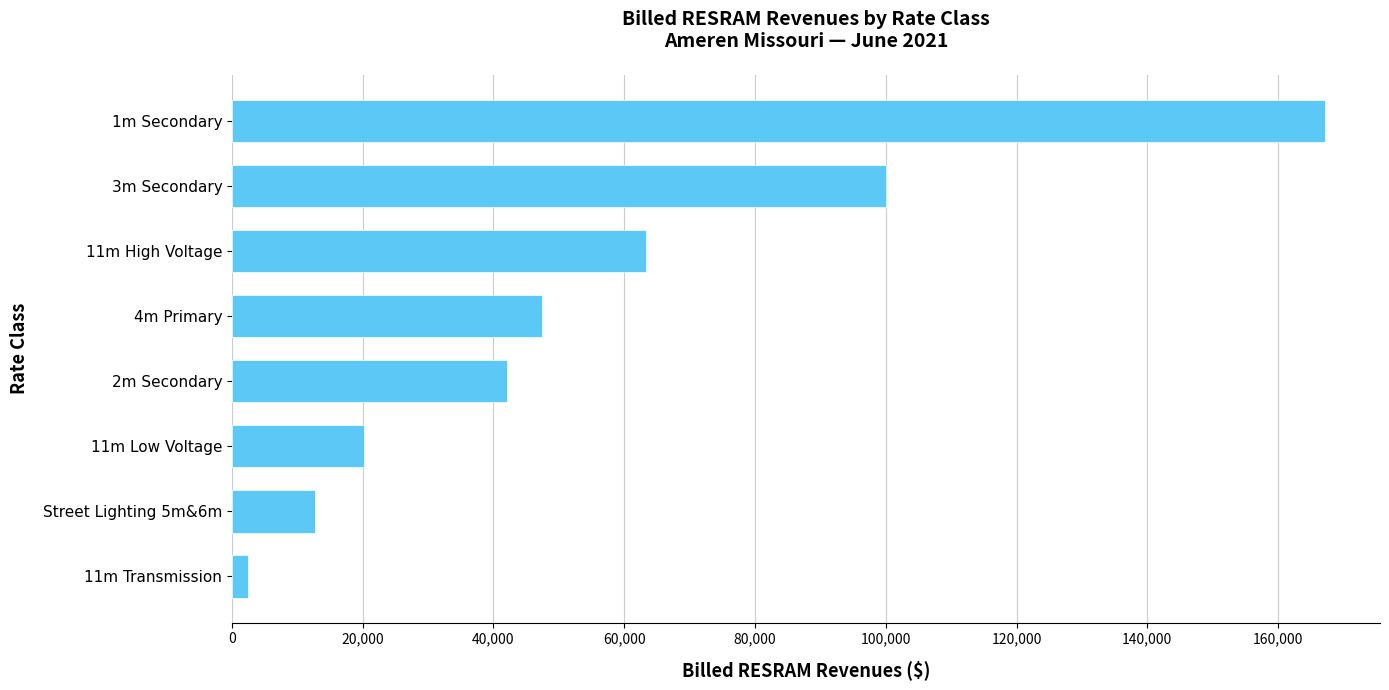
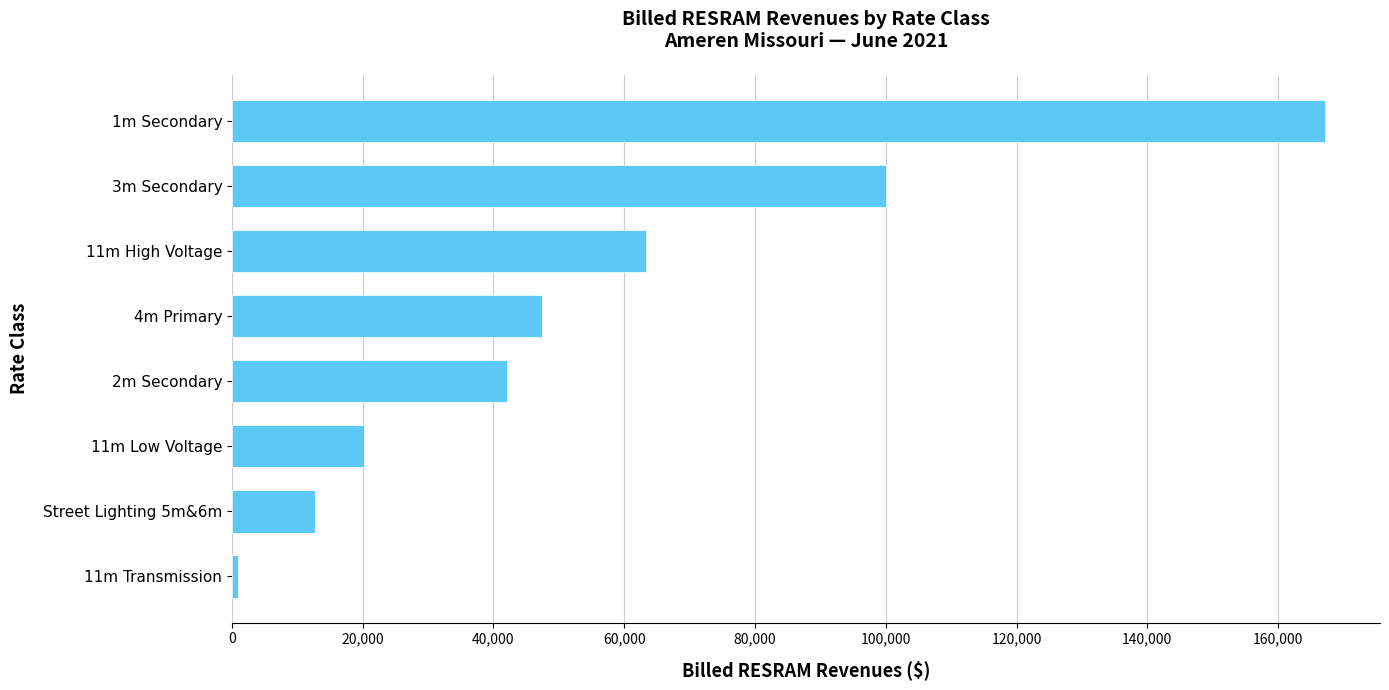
  {
    "1m Secondary": "167,000",
    "3m Secondary": "100,000",
    "11m High Voltage": "63,000",
    "4m Primary": "47,000",
    "2m Secondary": "42,000",
    "11m Low Voltage": "20,000",
    "Street Lighting 5m&6m": "13,000",
-   "11m Transmission": "2,000"
+   "11m Transmission": "1,000"
  }
